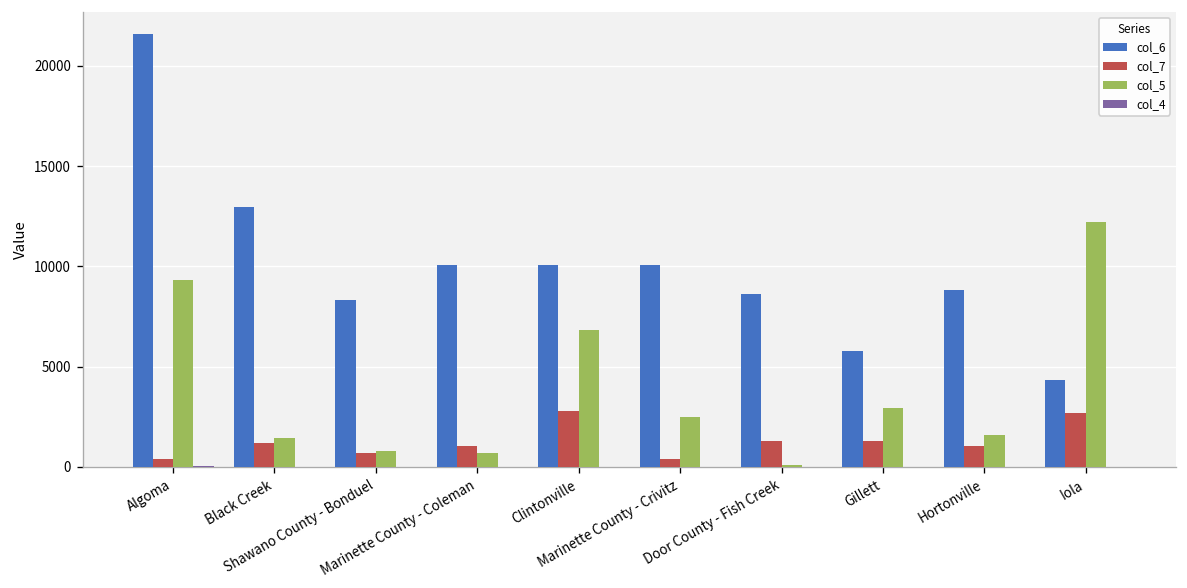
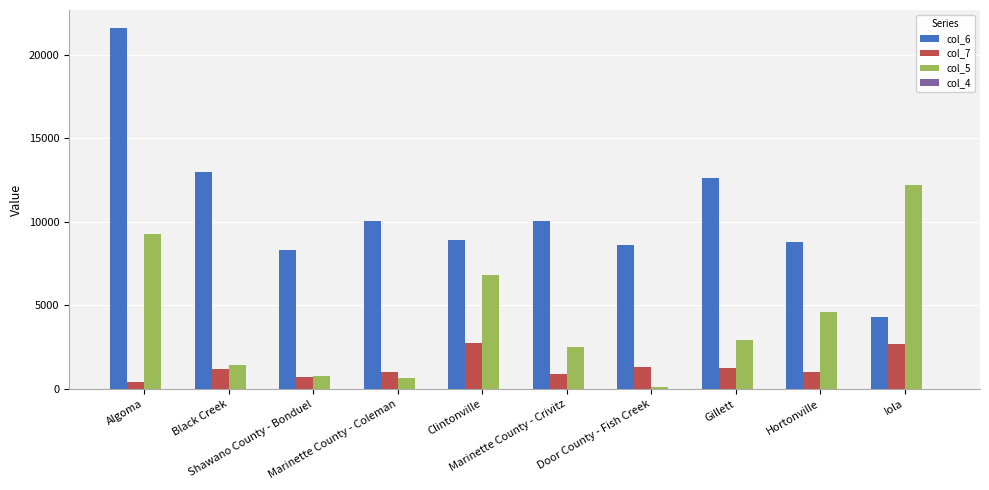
  {
    "col_6": {
      "Algoma": 21600,
      "Black Creek": 13000,
      "Shawano County - Bonduel": 8300,
      "Marinette County - Coleman": 10100,
-     "Clintonville": 10100,
+     "Clintonville": 8900,
      "Marinette County - Crivitz": 10100,
      "Door County - Fish Creek": 8600,
-     "Gillett": 5800,
+     "Gillett": 12600,
      "Hortonville": 8800,
      "Iola": 4300
    },
    "col_7": {
      "Algoma": 400,
      "Black Creek": 1200,
      "Shawano County - Bonduel": 700,
      "Marinette County - Coleman": 1000,
      "Clintonville": 2800,
-     "Marinette County - Crivitz": 400,
+     "Marinette County - Crivitz": 900,
      "Door County - Fish Creek": 1300,
      "Gillett": 1300,
      "Hortonville": 1000,
      "Iola": 2700
    },
    "col_5": {
      "Algoma": 9300,
      "Black Creek": 1400,
      "Shawano County - Bonduel": 800,
      "Marinette County - Coleman": 700,
      "Clintonville": 6800,
      "Marinette County - Crivitz": 2500,
      "Gillett": 2900,
-     "Hortonville": 1600,
+     "Hortonville": 4600,
      "Iola": 12200
    }
  }
